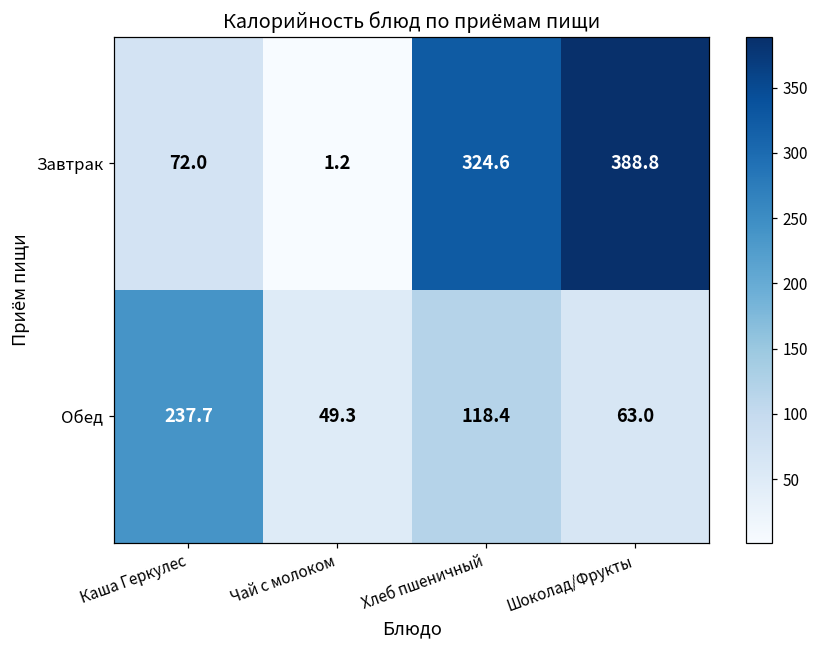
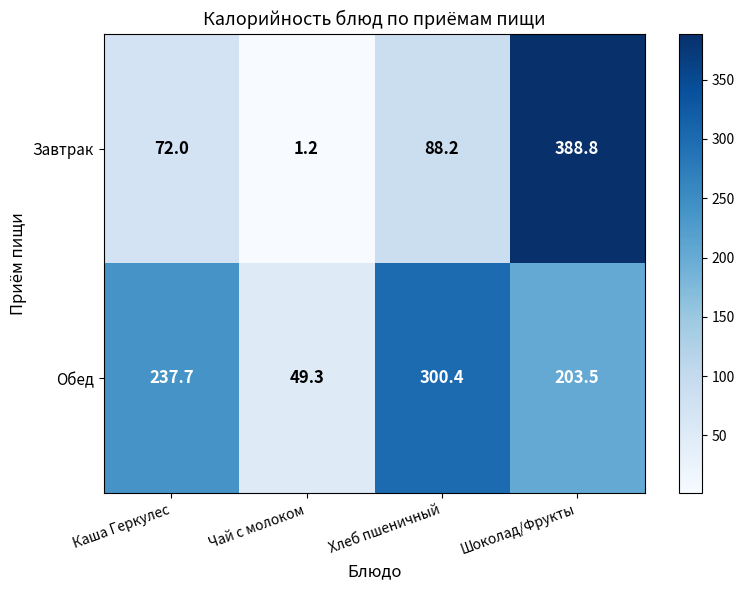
  {
    "Завтрак": {
      "Каша Геркулес": 72.0,
      "Чай с молоком": 1.2,
-     "Хлеб пшеничный": 324.6,
+     "Хлеб пшеничный": 88.2,
      "Шоколад/Фрукты": 388.8
    },
    "Обед": {
      "Каша Геркулес": 237.7,
      "Чай с молоком": 49.3,
-     "Хлеб пшеничный": 118.4,
-     "Шоколад/Фрукты": 63.0
+     "Хлеб пшеничный": 300.4,
+     "Шоколад/Фрукты": 203.5
    }
  }
